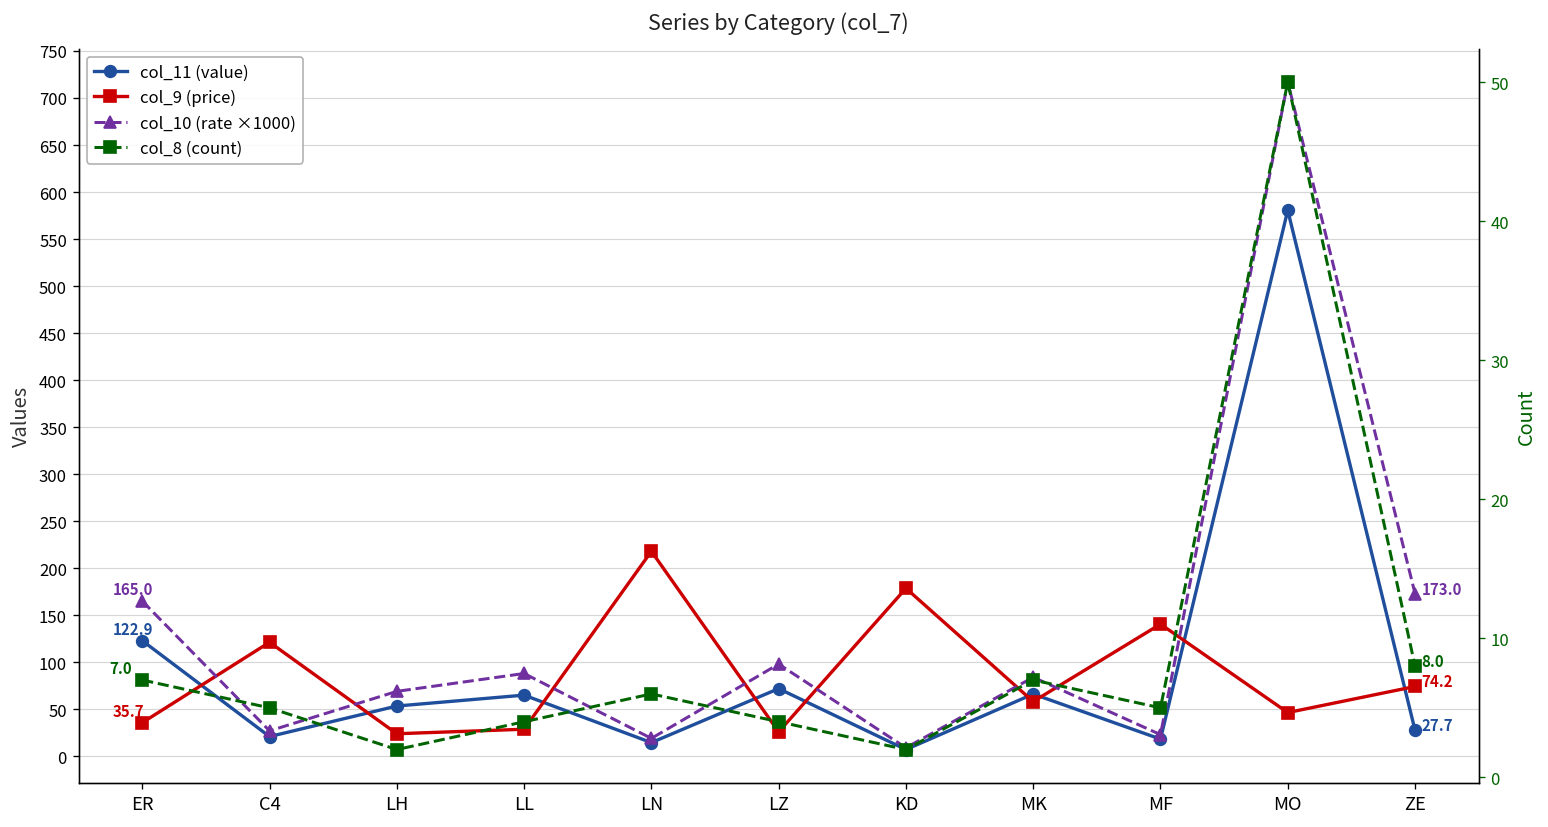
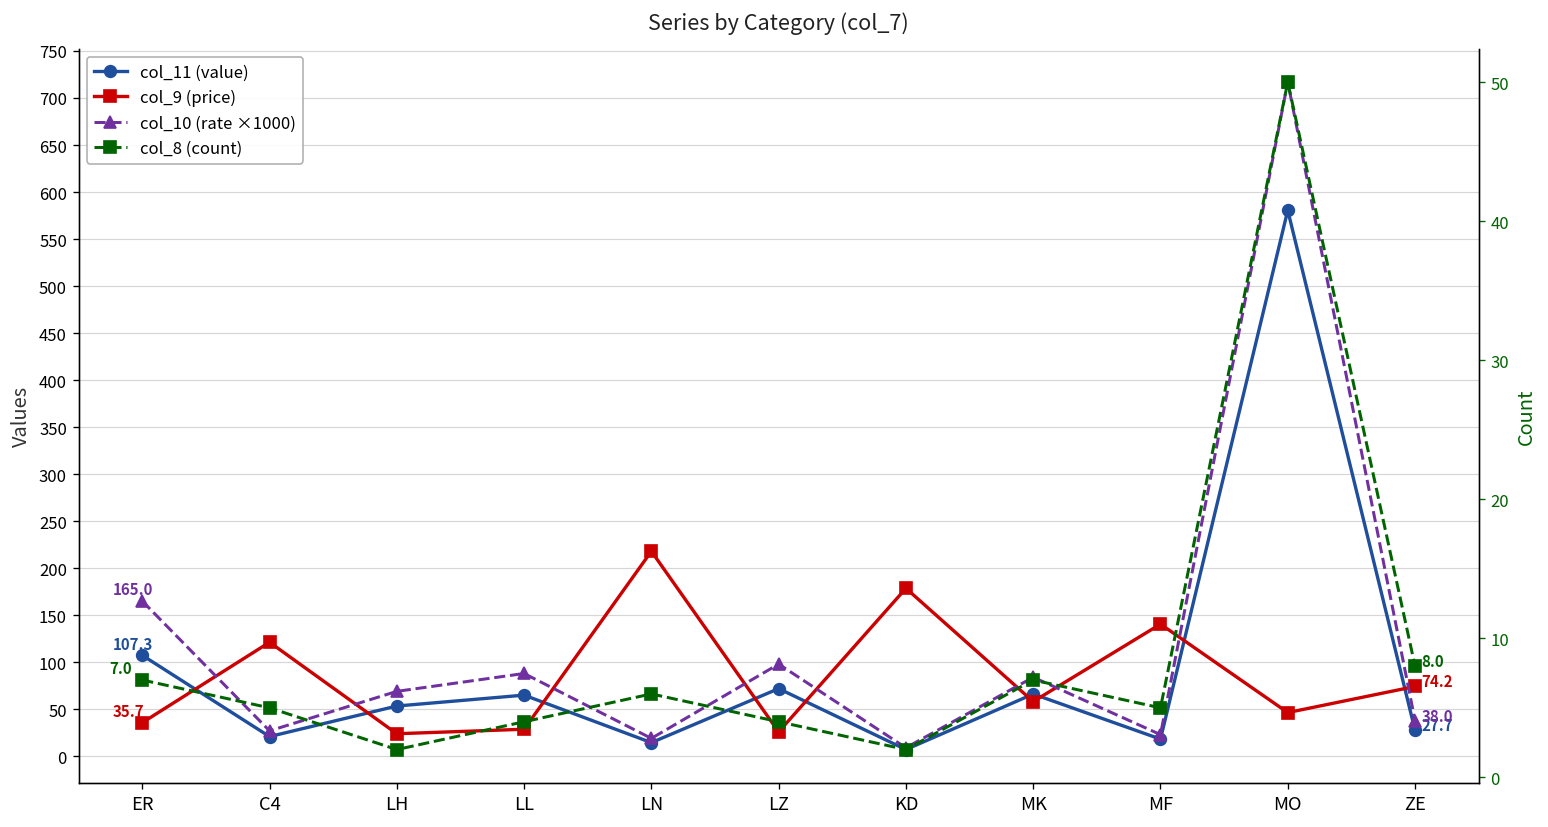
  {
    "col_11 (value)": {
-     "ER": 122.9,
+     "ER": 107.3,
      "ZE": 27.7
    },
    "col_9 (price)": {
      "ER": 35.7,
      "ZE": 74.2
    },
    "col_10 (rate ×1000)": {
      "ER": 165.0,
-     "ZE": 173.0
+     "ZE": 38.0
    },
    "col_8 (count)": {
      "ER": 7.0,
      "ZE": 8.0
    }
  }
